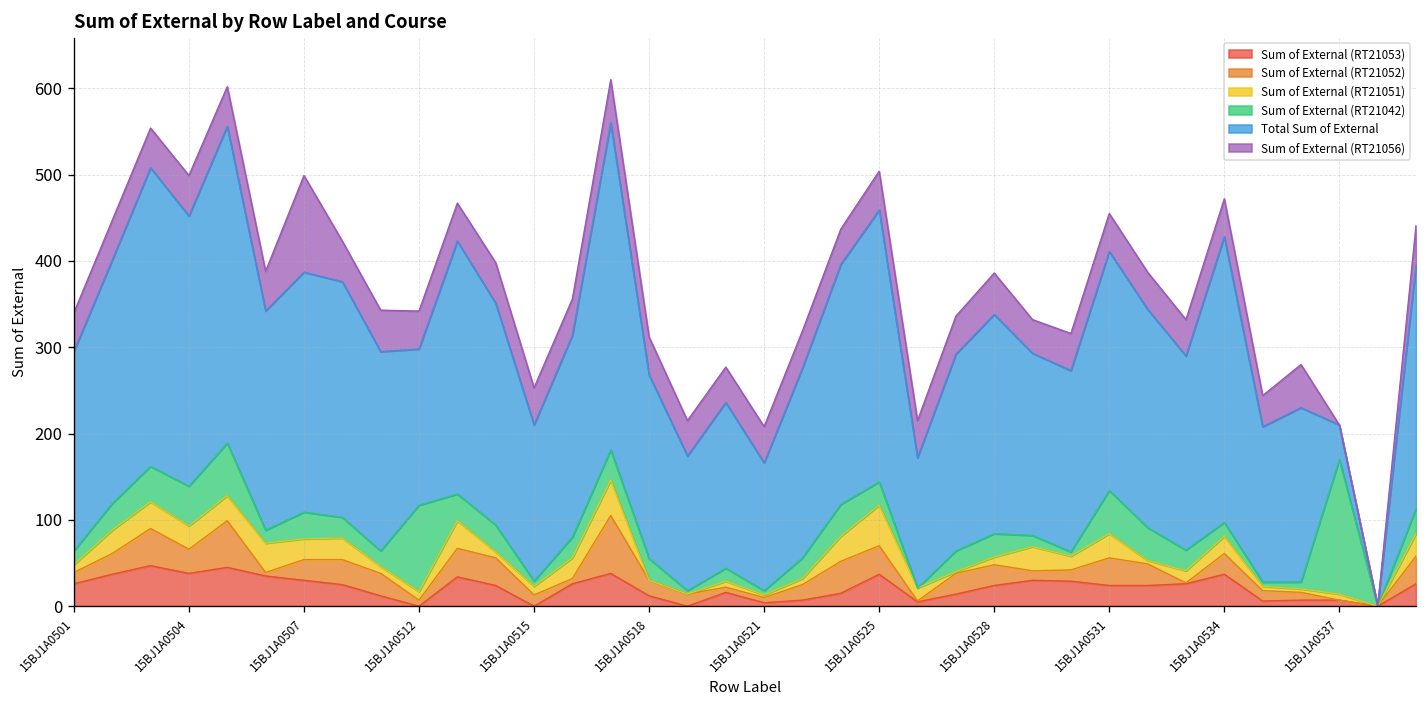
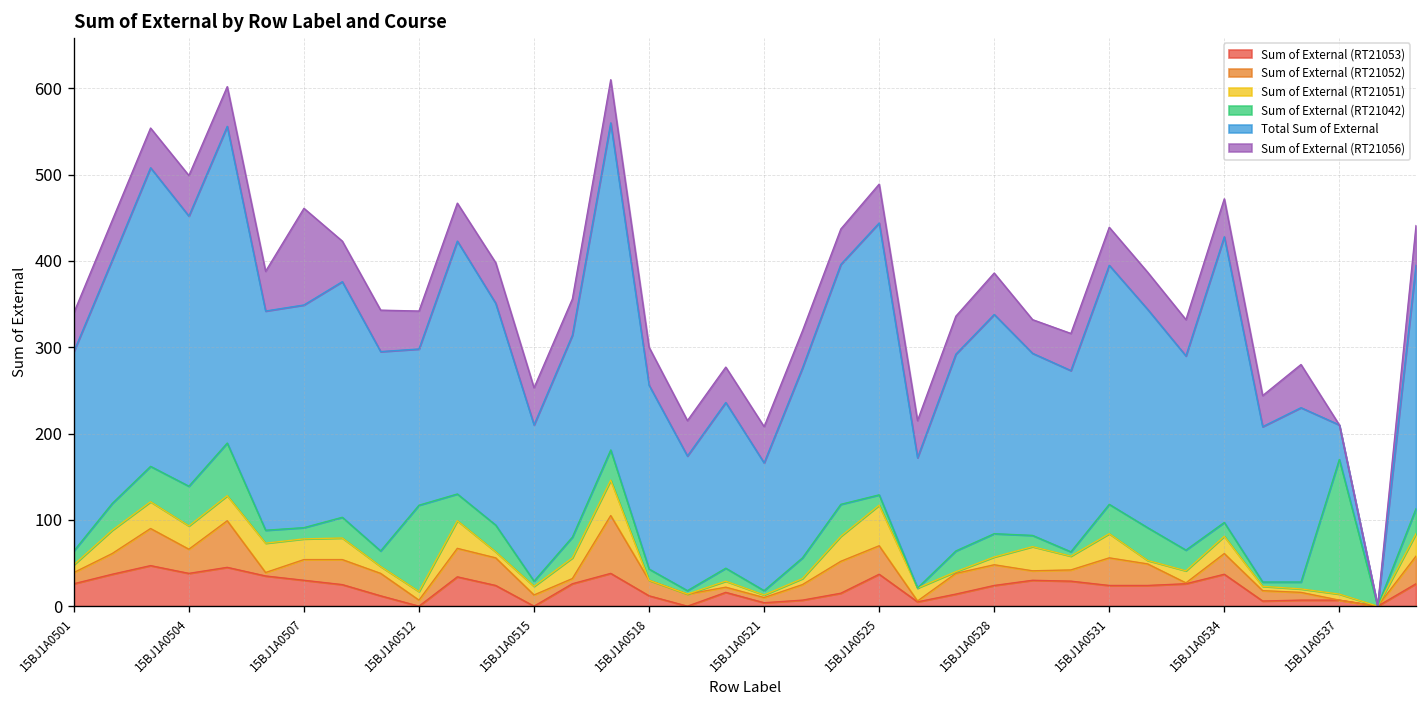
  {
    "Sum of External (RT21051)": {
      "15BJ1A0501": 10,
      "15BJ1A0504": 30,
      "15BJ1A0507": 20,
      "15BJ1A0512": 10,
      "15BJ1A0515": 10,
      "15BJ1A0525": 50,
      "15BJ1A0528": 10,
      "15BJ1A0531": 30,
      "15BJ1A0534": 20,
      "15BJ1A0537": 10
    },
    "Sum of External (RT21042)": {
      "15BJ1A0501": 20,
      "15BJ1A0504": 50,
-     "15BJ1A0507": 30,
+     "15BJ1A0507": 10,
      "15BJ1A0512": 100,
      "15BJ1A0515": 10,
-     "15BJ1A0518": 30,
+     "15BJ1A0518": 10,
      "15BJ1A0521": 10,
-     "15BJ1A0525": 30,
+     "15BJ1A0525": 10,
      "15BJ1A0528": 30,
-     "15BJ1A0531": 50,
+     "15BJ1A0531": 30,
      "15BJ1A0534": 20,
      "15BJ1A0537": 160
    },
    "Total Sum of External": {
      "15BJ1A0501": 230,
      "15BJ1A0504": 310,
-     "15BJ1A0507": 280,
+     "15BJ1A0507": 260,
      "15BJ1A0512": 180,
      "15BJ1A0515": 180,
      "15BJ1A0518": 210,
      "15BJ1A0521": 150,
      "15BJ1A0525": 320,
      "15BJ1A0528": 250,
      "15BJ1A0531": 280,
      "15BJ1A0534": 330
    },
    "Sum of External (RT21056)": {
      "15BJ1A0501": 50,
      "15BJ1A0504": 50,
      "15BJ1A0507": 110,
      "15BJ1A0512": 40,
      "15BJ1A0515": 40,
      "15BJ1A0518": 40,
      "15BJ1A0521": 40,
      "15BJ1A0525": 50,
      "15BJ1A0528": 50,
      "15BJ1A0531": 40,
      "15BJ1A0534": 40
    }
  }
